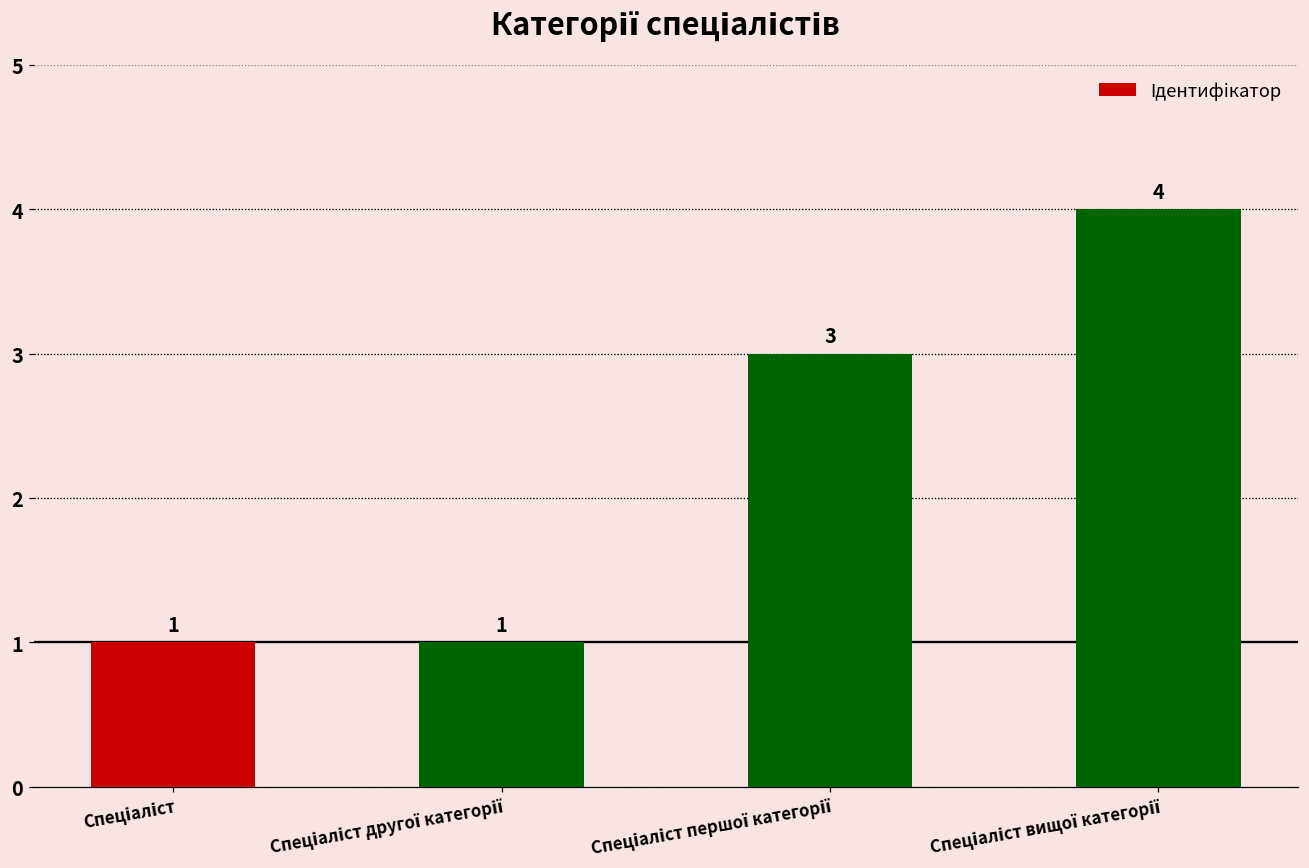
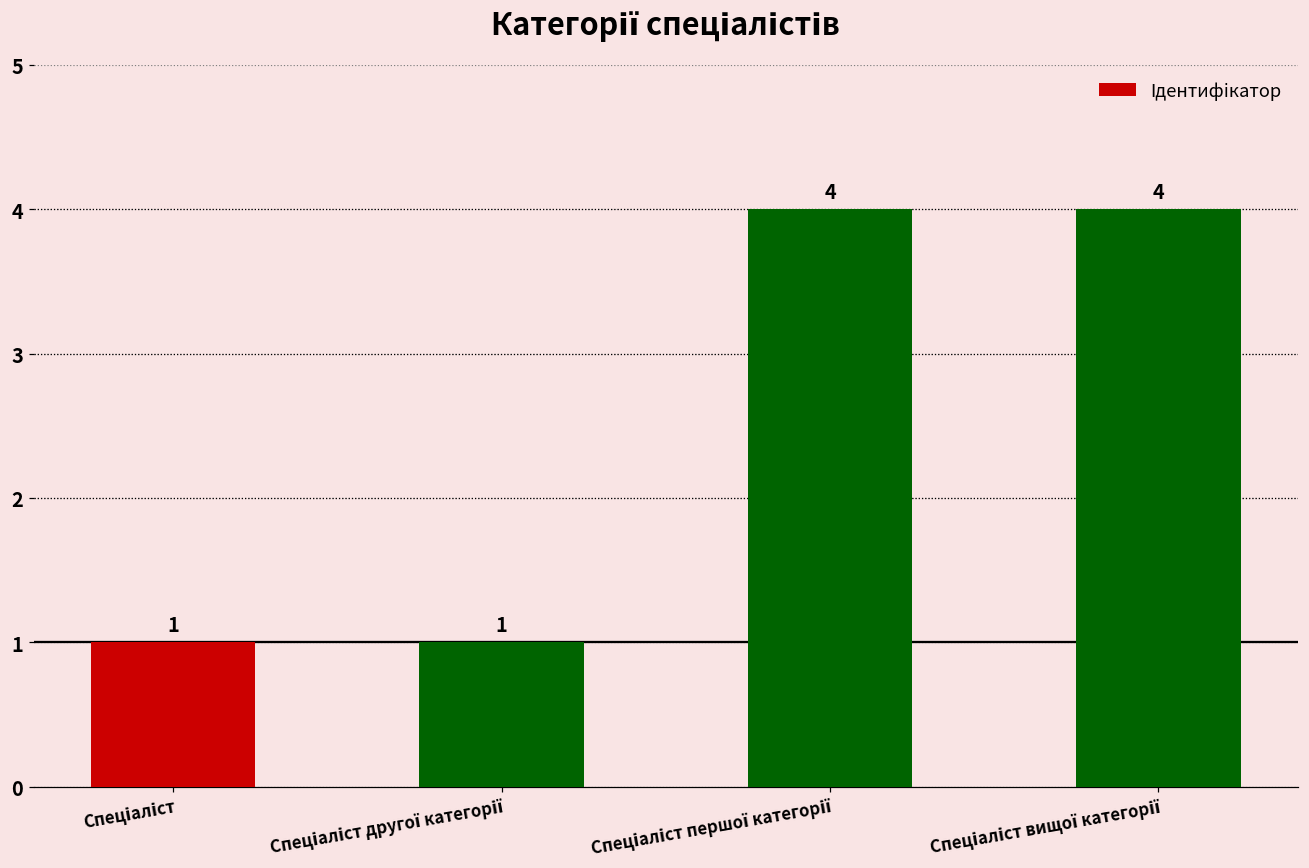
  {
    "Спеціаліст": 1,
    "Спеціаліст другої категорії": 1,
-   "Спеціаліст першої категорії": 3,
+   "Спеціаліст першої категорії": 4,
    "Спеціаліст вищої категорії": 4
  }
